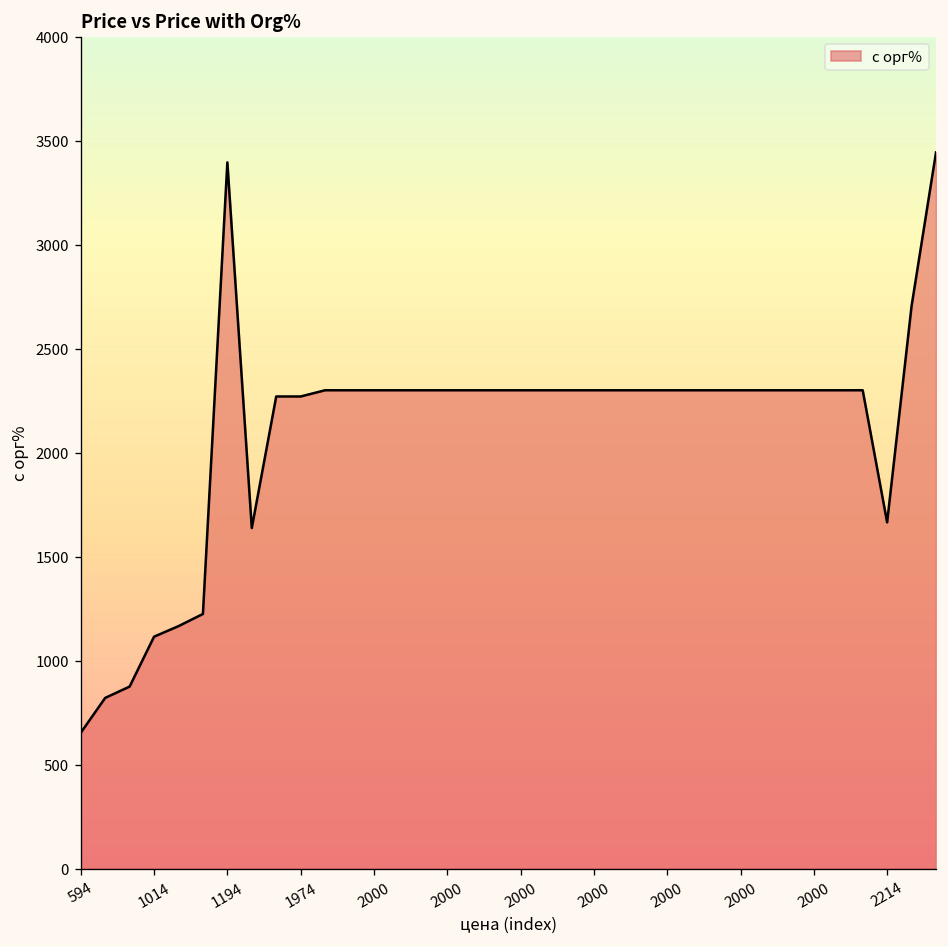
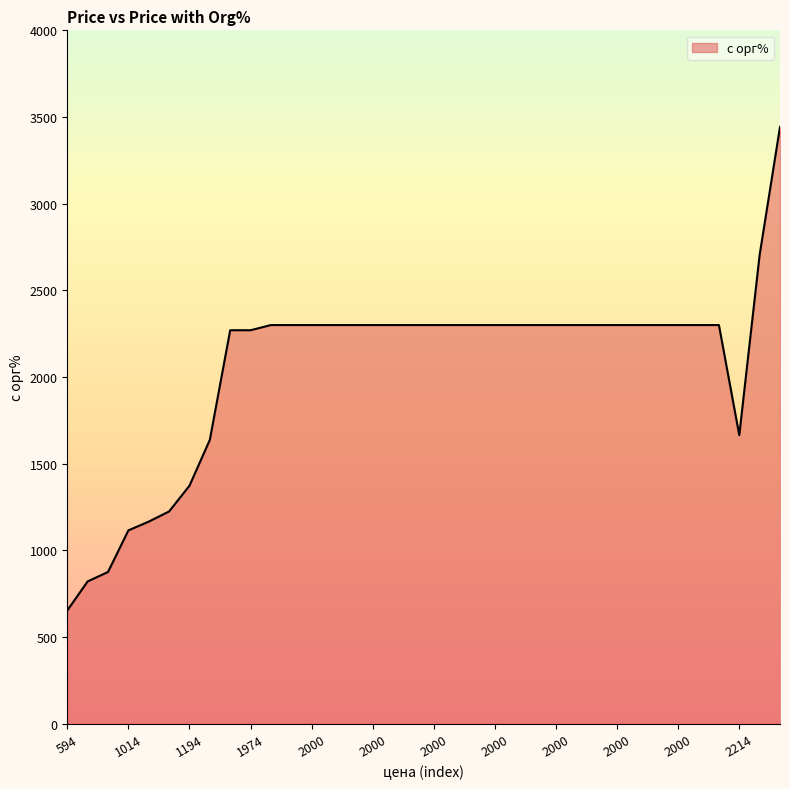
  {
    "594": 650,
    "1014": 1120,
-   "1194": 3400,
+   "1194": 1370,
    "1974": 2270,
    "2214": 1670
  }
